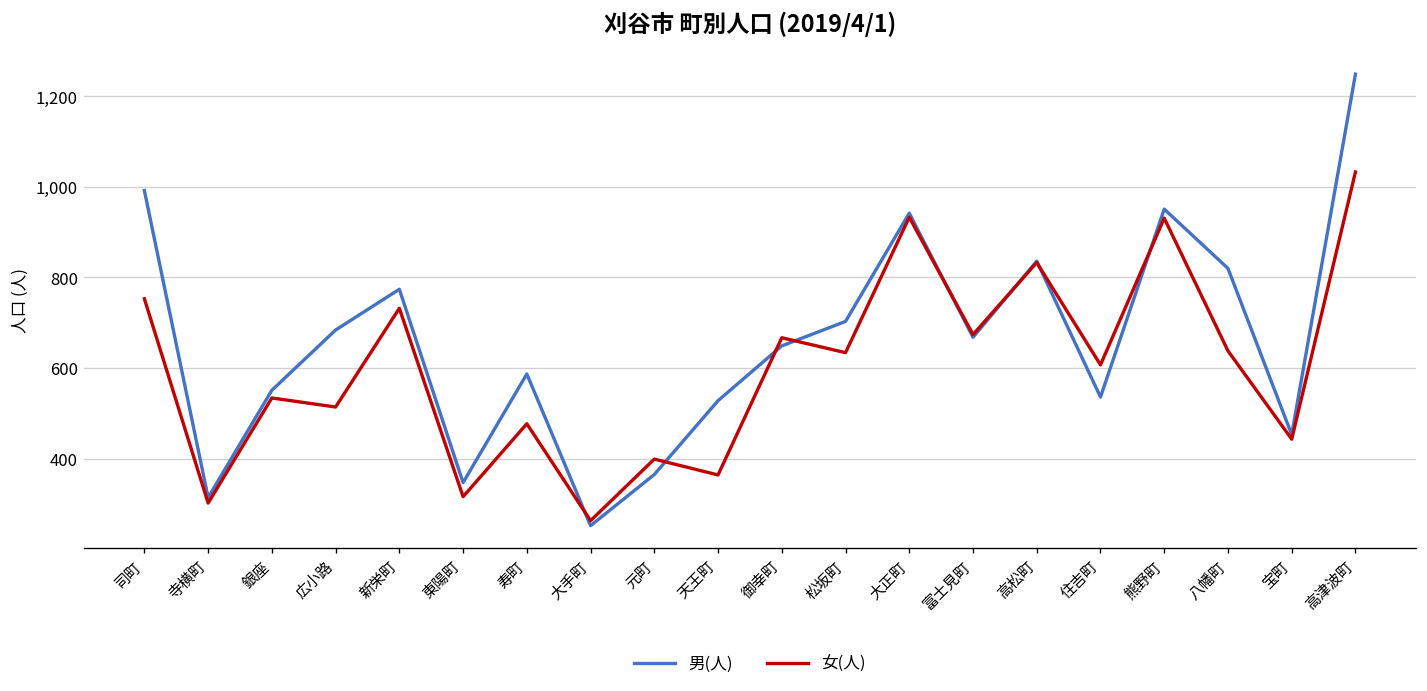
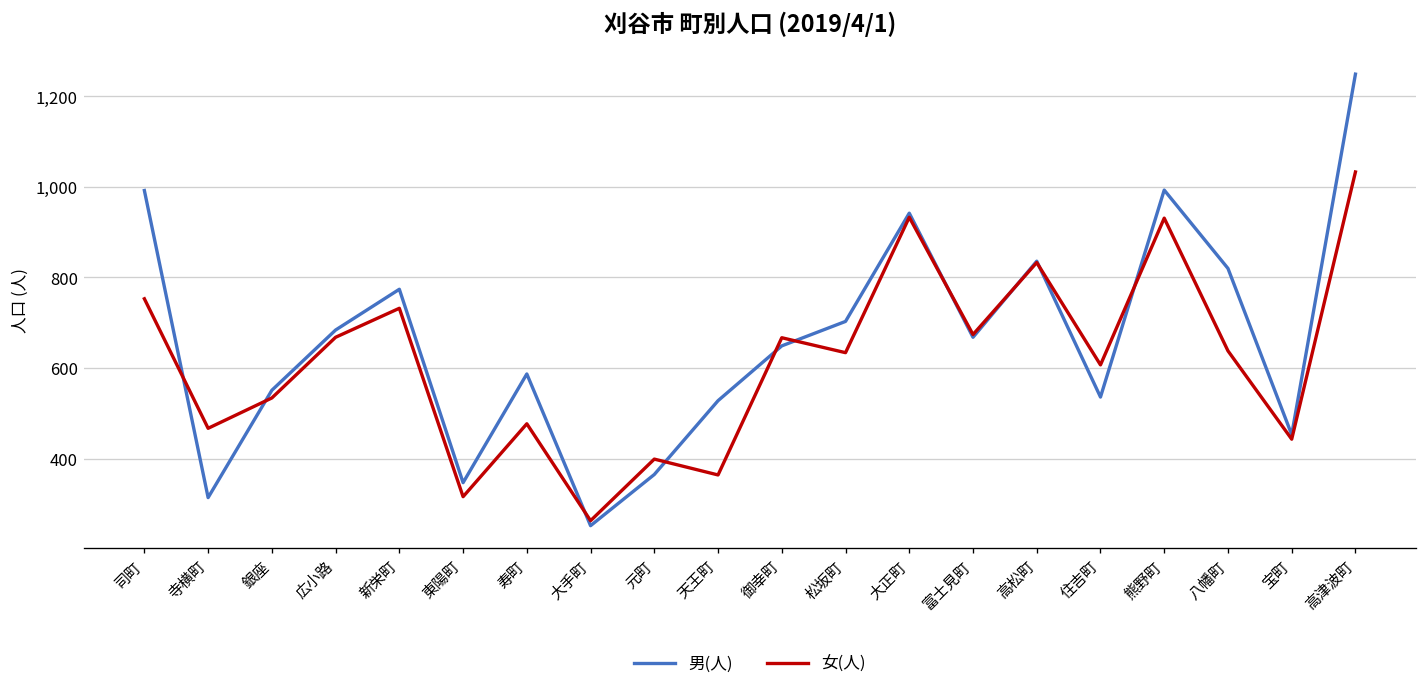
  {
    "男(人)": {
      "司町": "990",
      "寺横町": "310",
      "銀座": "550",
      "広小路": "680",
      "新栄町": "770",
      "東陽町": "350",
      "寿町": "590",
      "大手町": "250",
      "元町": "370",
      "天王町": "530",
      "御幸町": "650",
      "松坂町": "700",
      "大正町": "940",
      "住吉町": "540",
-     "熊野町": "950",
+     "熊野町": "990",
      "八幡町": "820",
      "宝町": "450",
      "高津波町": "1,250"
    },
    "女(人)": {
      "司町": "750",
-     "寺横町": "300",
+     "寺横町": "470",
      "銀座": "530",
-     "広小路": "510",
+     "広小路": "670",
      "新栄町": "730",
      "東陽町": "320",
      "寿町": "480",
      "大手町": "260",
      "元町": "400",
      "天王町": "360",
      "御幸町": "670",
      "松坂町": "630",
      "大正町": "930",
      "住吉町": "610",
      "熊野町": "930",
      "八幡町": "640",
      "宝町": "440",
      "高津波町": "1,030"
    }
  }
